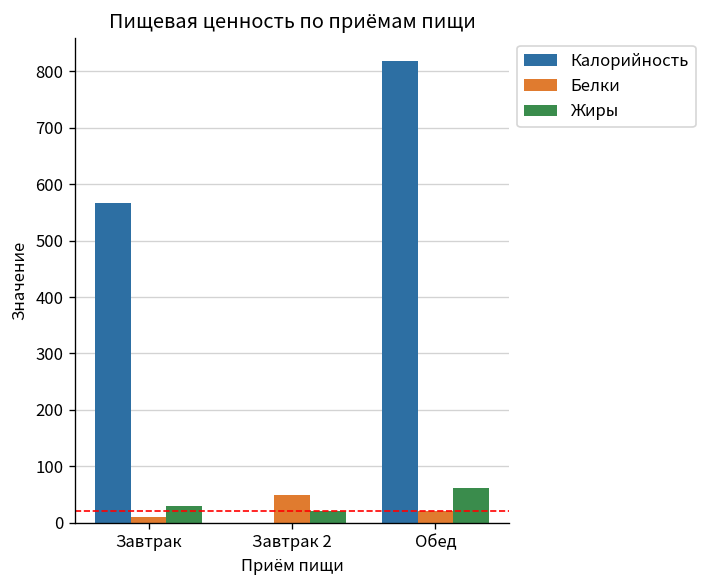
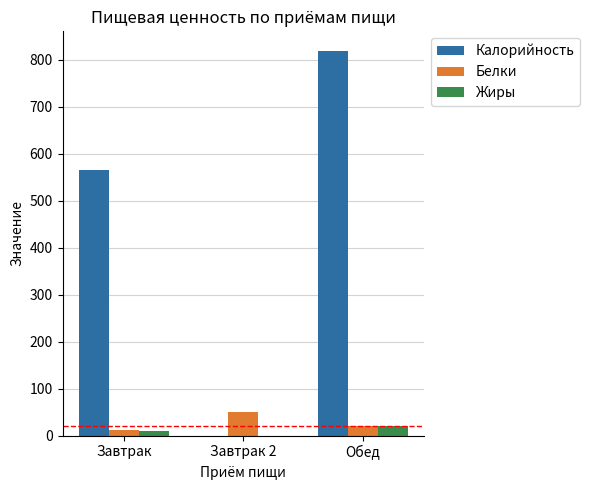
  {
    "Калорийность": {
      "Завтрак": 570,
      "Завтрак 2": 0,
      "Обед": 820
    },
    "Белки": {
      "Завтрак": 10,
      "Завтрак 2": 50,
      "Обед": 20
    },
    "Жиры": {
-     "Завтрак": 30,
-     "Завтрак 2": 20,
-     "Обед": 60
+     "Завтрак": 10,
+     "Завтрак 2": 0,
+     "Обед": 20
    }
  }
